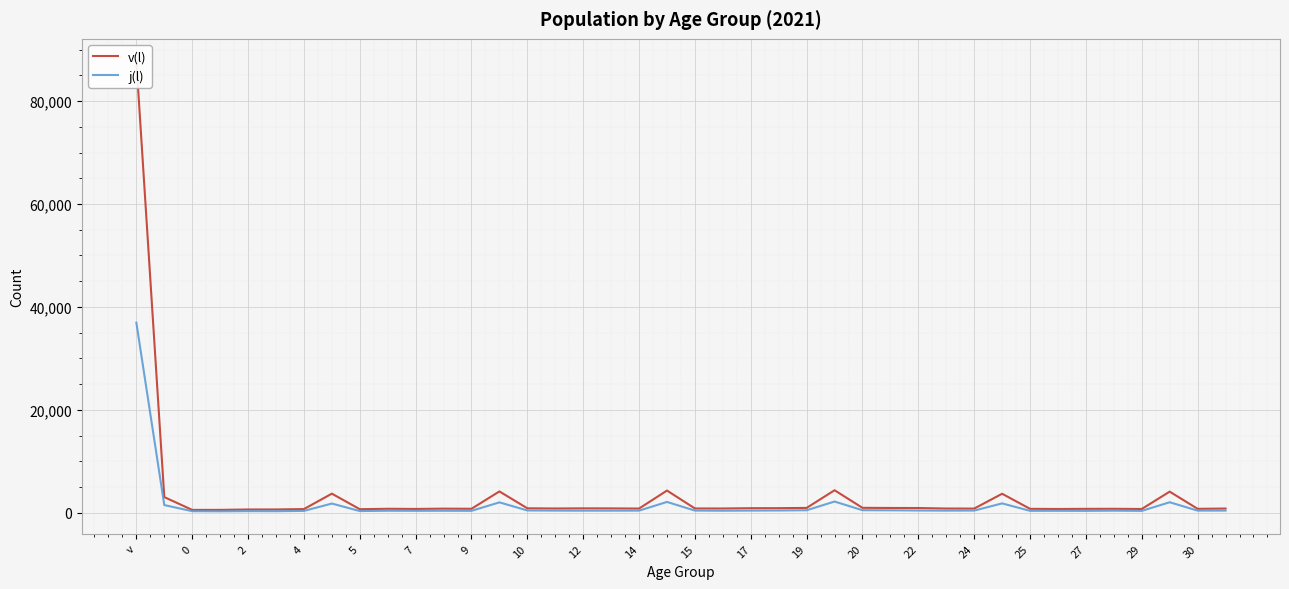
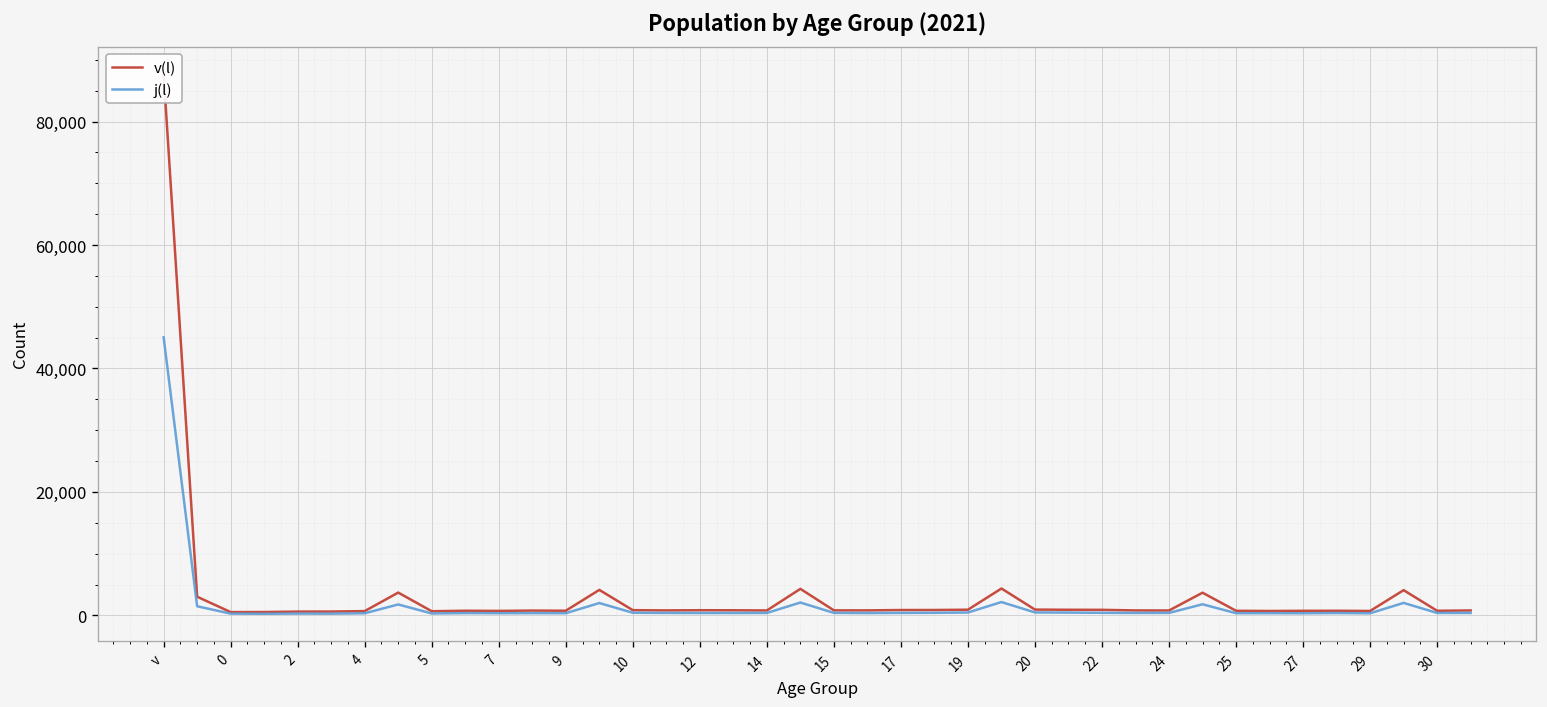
  {
    "j(l)": {
-     "v": "37,000"
+     "v": "45,000"
    }
  }
